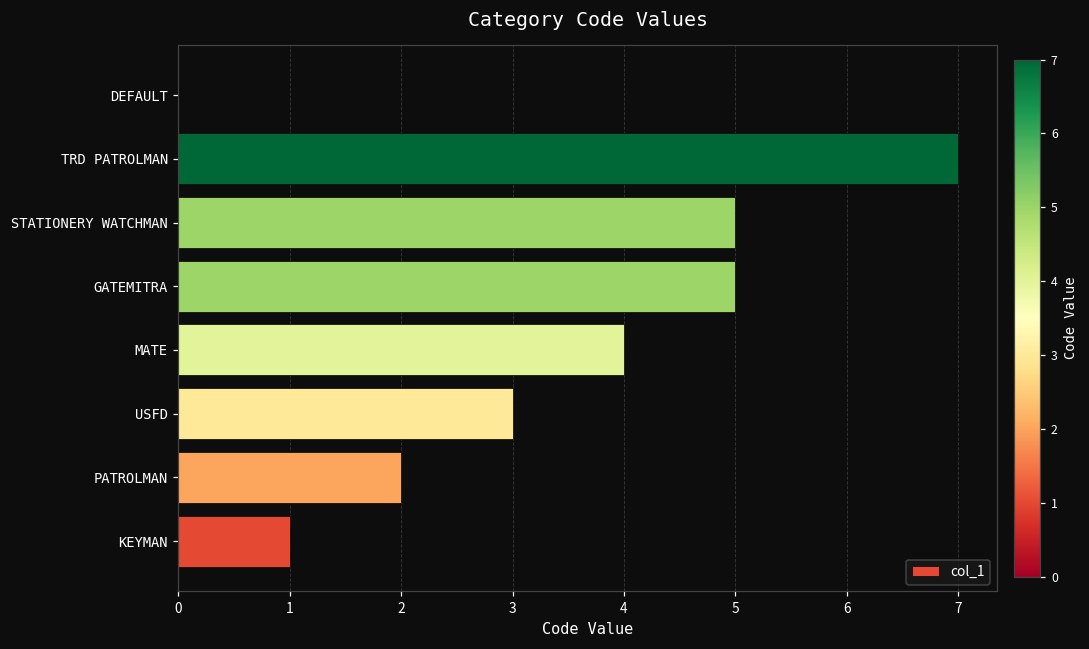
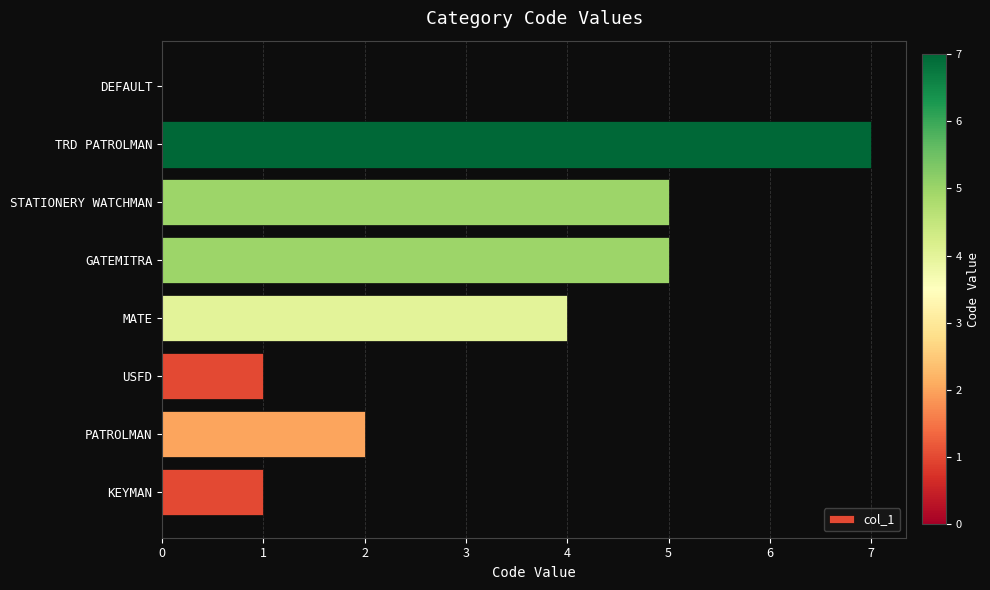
  {
    "DEFAULT": 0,
    "TRD PATROLMAN": 7,
    "STATIONERY WATCHMAN": 5,
    "GATEMITRA": 5,
    "MATE": 4,
-   "USFD": 3,
+   "USFD": 1,
    "PATROLMAN": 2,
    "KEYMAN": 1
  }
